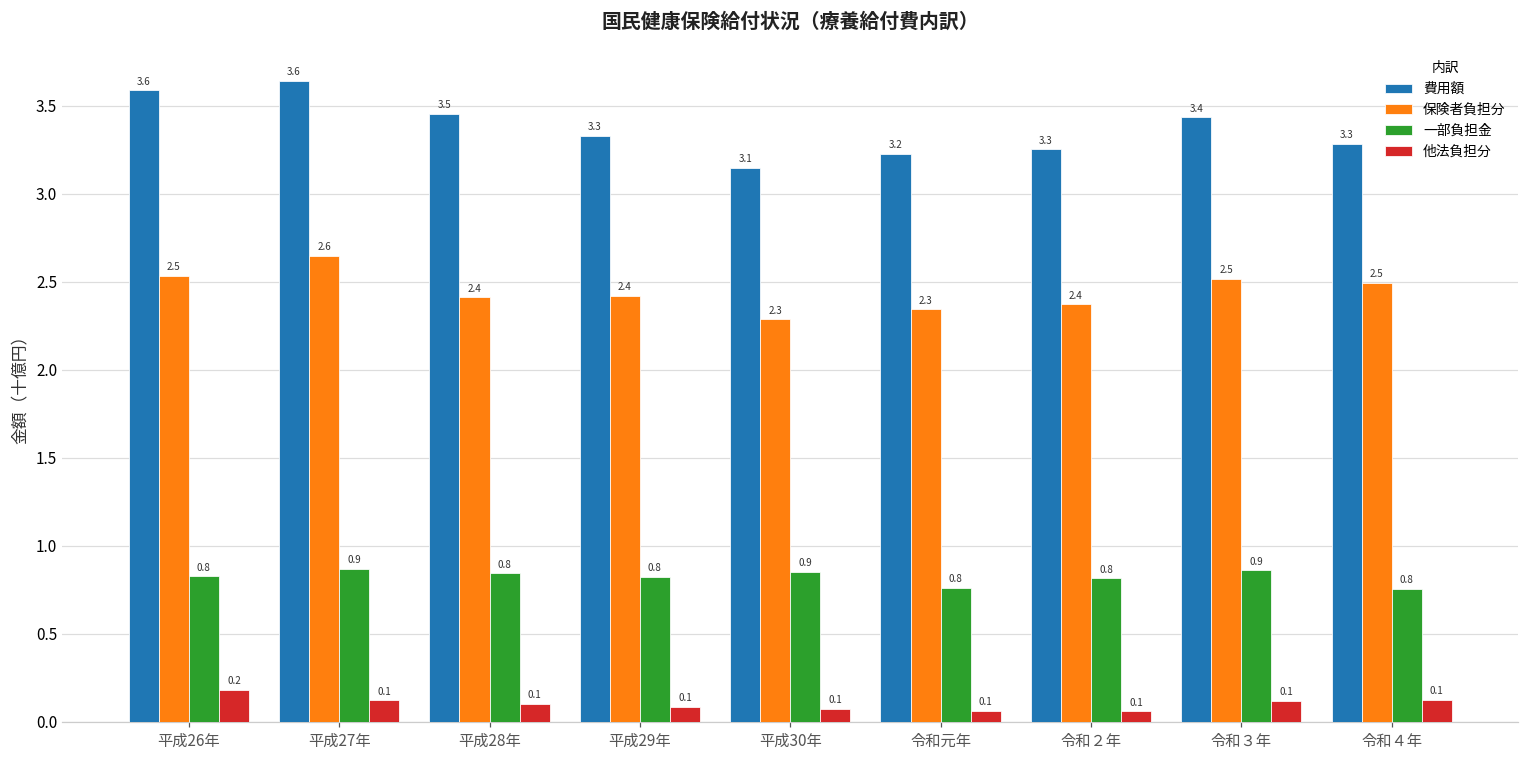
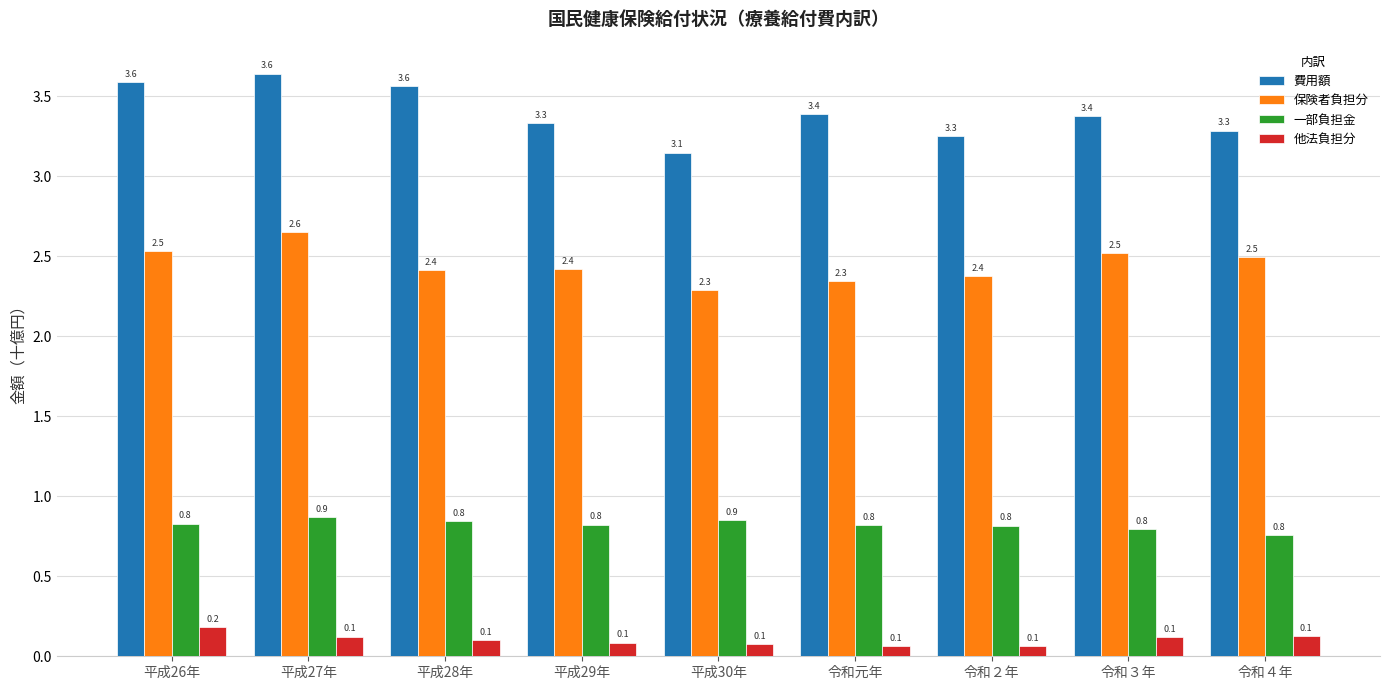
  {
    "費用額": {
      "平成26年": 3.6,
      "平成27年": 3.6,
-     "平成28年": 3.5,
+     "平成28年": 3.6,
      "平成29年": 3.3,
      "平成30年": 3.1,
-     "令和元年": 3.2,
+     "令和元年": 3.4,
      "令和２年": 3.3,
-     "令和３年": 3.43,
+     "令和３年": 3.38,
      "令和４年": 3.3
    },
    "保険者負担分": {
      "平成26年": 2.5,
      "平成27年": 2.6,
      "平成28年": 2.4,
      "平成29年": 2.4,
      "平成30年": 2.3,
      "令和元年": 2.3,
      "令和２年": 2.4,
      "令和３年": 2.5,
      "令和４年": 2.5
    },
    "一部負担金": {
      "平成26年": 0.8,
      "平成27年": 0.9,
      "平成28年": 0.8,
      "平成29年": 0.8,
      "平成30年": 0.9,
-     "令和元年": 0.76,
+     "令和元年": 0.82,
      "令和２年": 0.8,
-     "令和３年": 0.9,
+     "令和３年": 0.8,
      "令和４年": 0.8
    },
    "他法負担分": {
      "平成26年": 0.2,
      "平成27年": 0.1,
      "平成28年": 0.1,
      "平成29年": 0.1,
      "平成30年": 0.1,
      "令和元年": 0.1,
      "令和２年": 0.1,
      "令和３年": 0.1,
      "令和４年": 0.1
    }
  }
